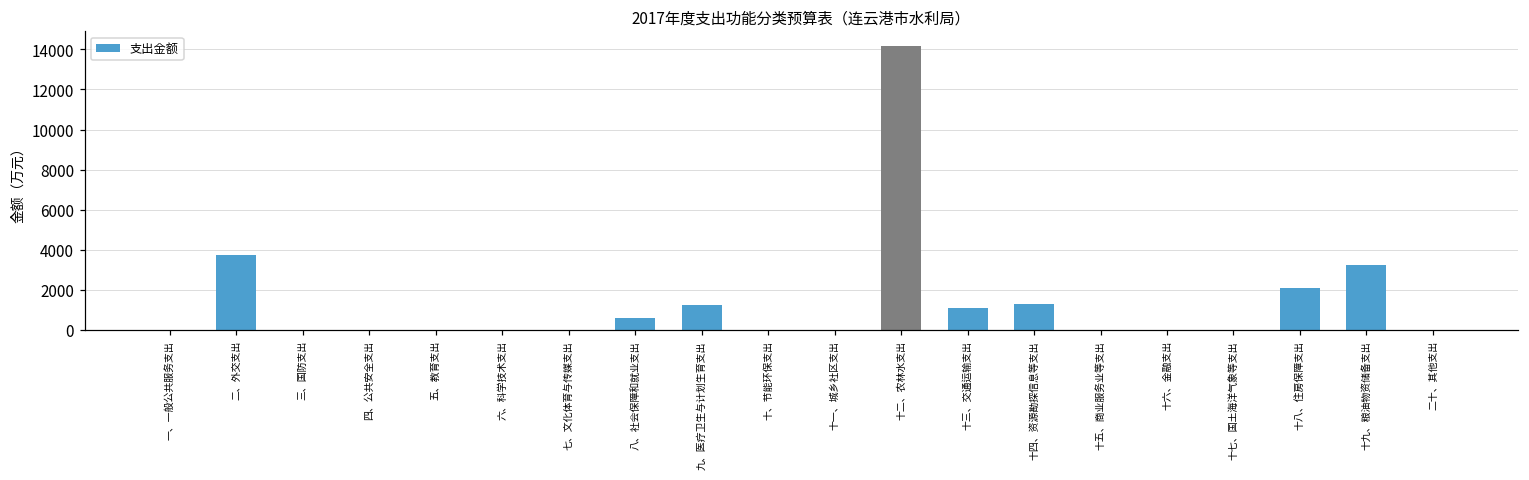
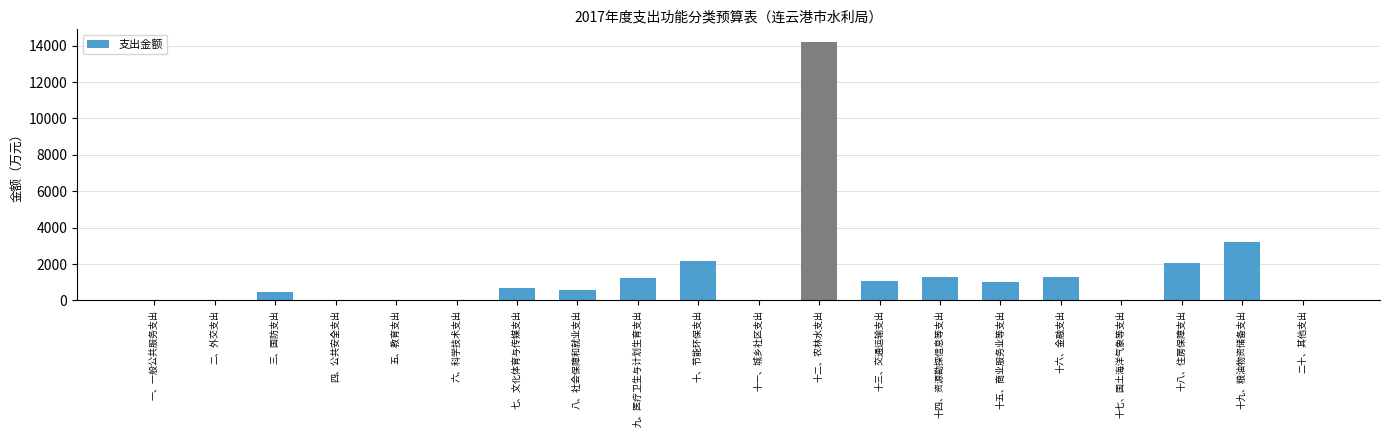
  {
    "一、一般公共服务支出": 0,
-   "二、外交支出": 3800,
-   "三、国防支出": 0,
+   "二、外交支出": 0,
+   "三、国防支出": 500,
    "四、公共安全支出": 0,
    "五、教育支出": 0,
    "六、科学技术支出": 0,
-   "七、文化体育与传媒支出": 0,
+   "七、文化体育与传媒支出": 700,
    "八、社会保障和就业支出": 600,
    "九、医疗卫生与计划生育支出": 1200,
-   "十、节能环保支出": 0,
+   "十、节能环保支出": 2200,
    "十一、城乡社区支出": 0,
    "十二、农林水支出": 14200,
    "十三、交通运输支出": 1100,
    "十四、资源勘探信息等支出": 1300,
-   "十五、商业服务业等支出": 0,
-   "十六、金融支出": 0,
+   "十五、商业服务业等支出": 1000,
+   "十六、金融支出": 1300,
    "十七、国土海洋气象等支出": 0,
    "十八、住房保障支出": 2100,
    "十九、粮油物资储备支出": 3200,
    "二十、其他支出": 0
  }
